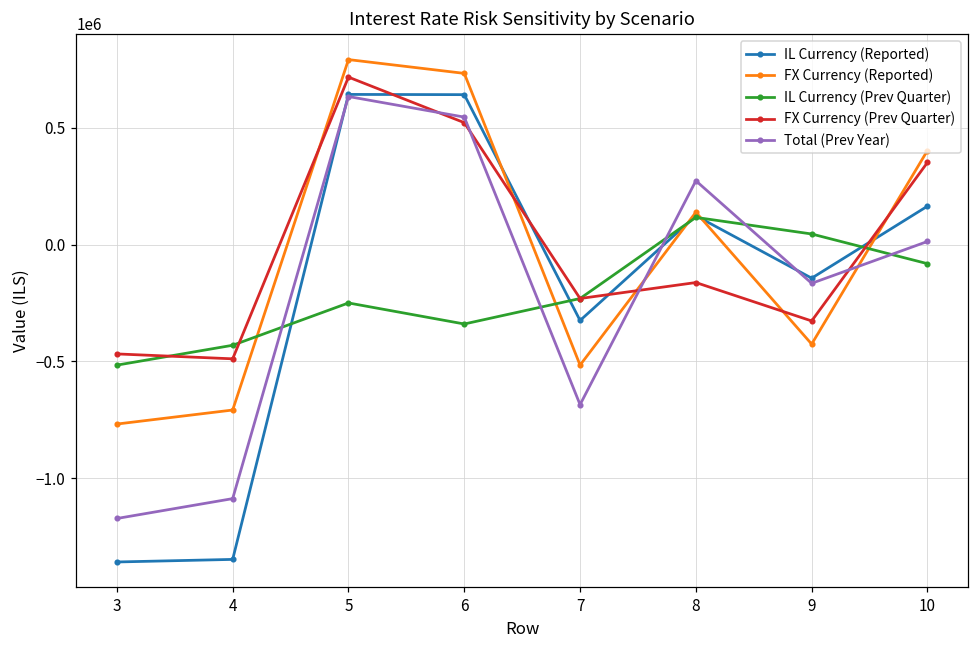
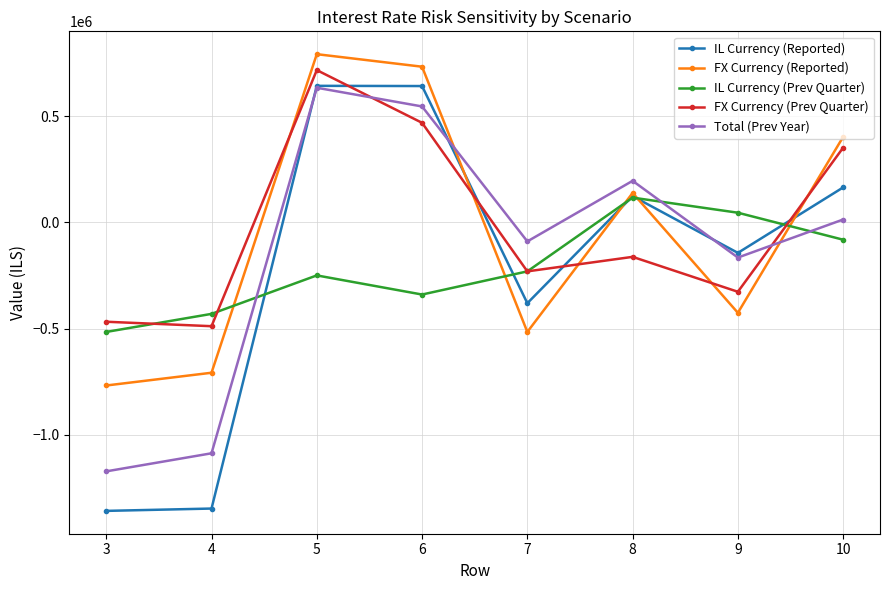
  {
    "IL Currency (Reported)": {
      "3": -1360000,
      "4": -1350000,
      "6": 640000,
-     "7": -330000,
+     "7": -380000,
      "9": -140000,
      "10": 160000
    },
    "FX Currency (Reported)": {
      "3": -770000,
      "4": -710000,
      "5": 790000,
      "6": 730000,
      "7": -520000,
      "8": 140000,
      "9": -430000
    },
    "IL Currency (Prev Quarter)": {
      "3": -520000,
      "4": -430000,
      "5": -250000,
      "6": -340000,
      "9": 50000,
      "10": -80000
    },
    "FX Currency (Prev Quarter)": {
      "3": -470000,
      "4": -490000,
      "5": 720000,
-     "6": 520000,
+     "6": 470000,
      "8": -160000,
      "9": -330000,
      "10": 350000
    },
    "Total (Prev Year)": {
      "3": -1170000,
      "4": -1090000,
      "6": 550000,
-     "7": -690000,
-     "8": 270000,
+     "7": -90000,
+     "8": 200000,
      "9": -170000,
      "10": 10000
    }
  }
